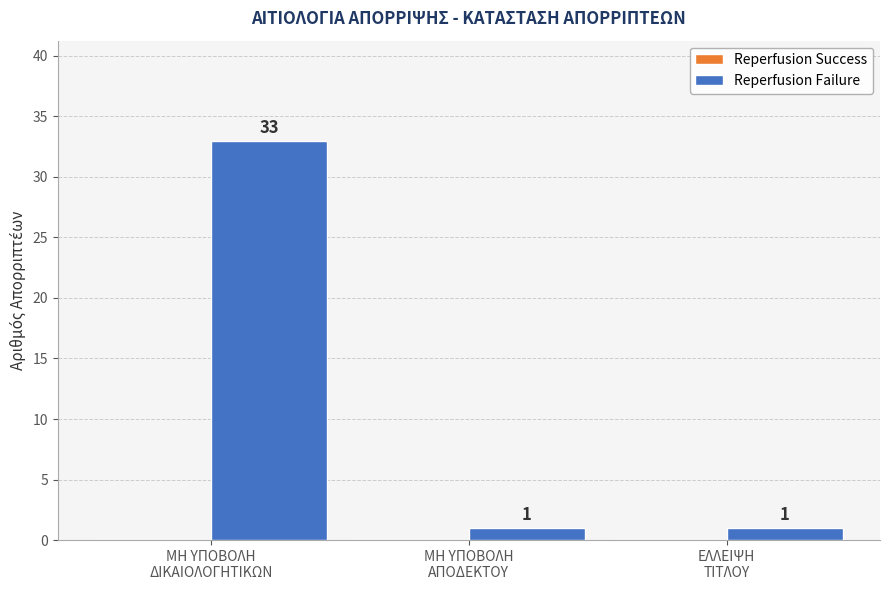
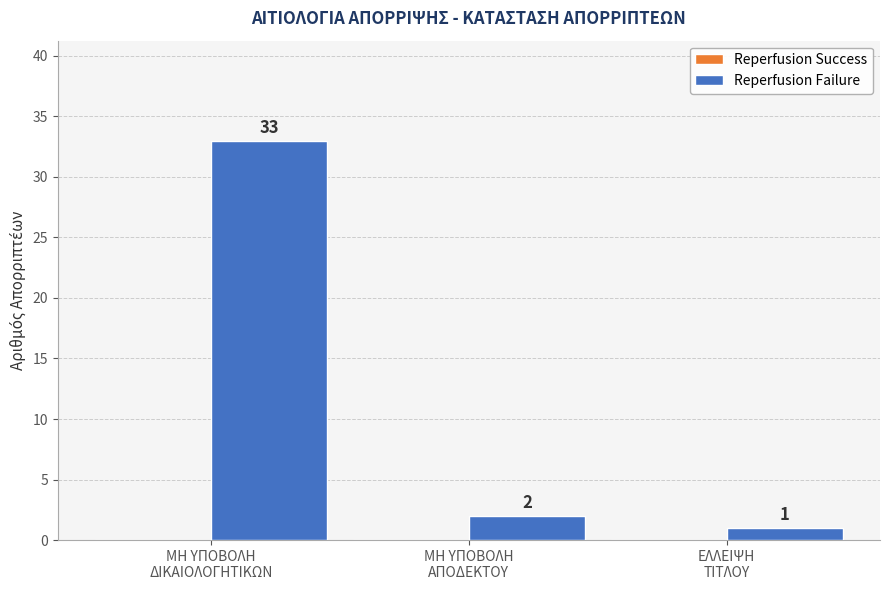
  {
    "Reperfusion Success": {
      "ΜΗ ΥΠΟΒΟΛΗ ΔΙΚΑΙΟΛΟΓΗΤΙΚΩΝ": 0.0,
      "ΜΗ ΥΠΟΒΟΛΗ ΑΠΟΔΕΚΤΟΥ": 0.0,
      "ΕΛΛΕΙΨΗ ΤΙΤΛΟΥ": 0.0
    },
    "Reperfusion Failure": {
      "ΜΗ ΥΠΟΒΟΛΗ ΔΙΚΑΙΟΛΟΓΗΤΙΚΩΝ": 33,
-     "ΜΗ ΥΠΟΒΟΛΗ ΑΠΟΔΕΚΤΟΥ": 1,
+     "ΜΗ ΥΠΟΒΟΛΗ ΑΠΟΔΕΚΤΟΥ": 2,
      "ΕΛΛΕΙΨΗ ΤΙΤΛΟΥ": 1
    }
  }
